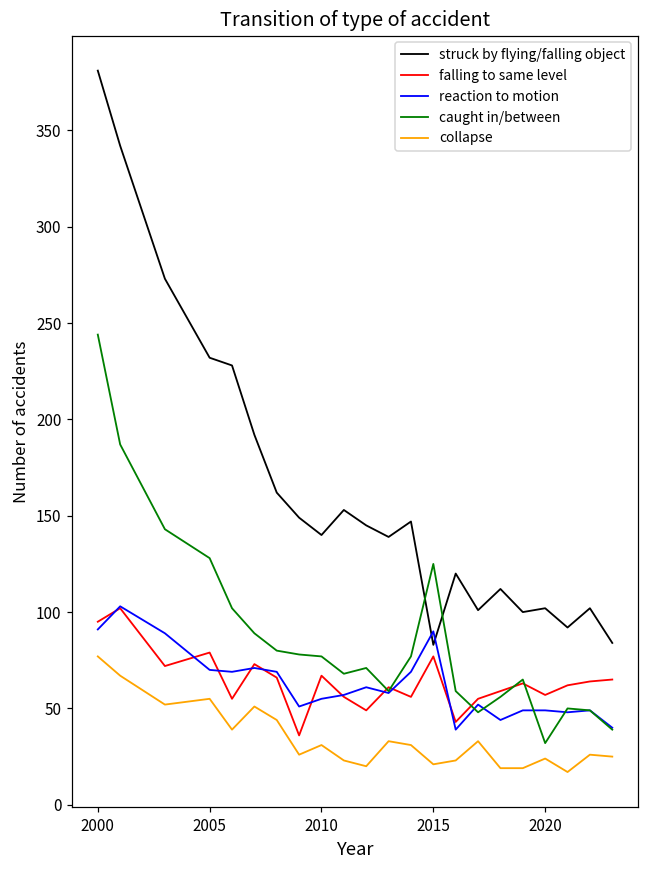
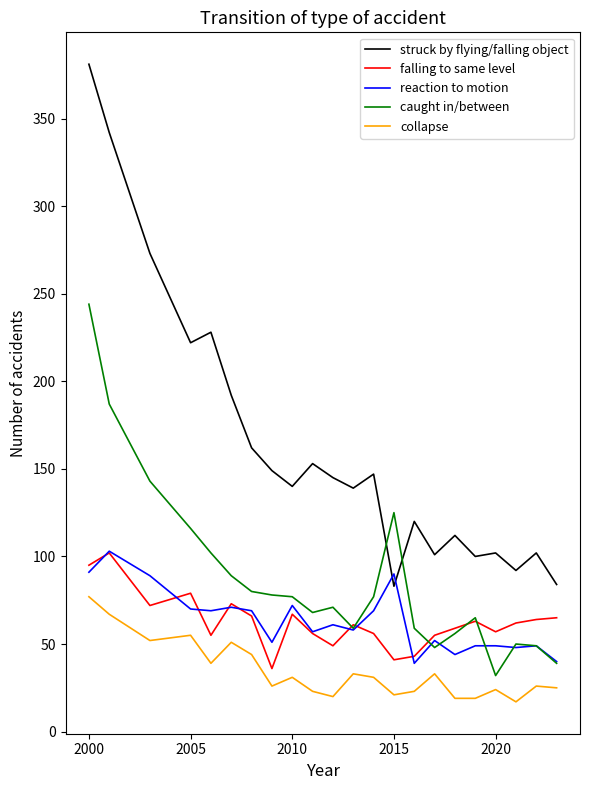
  {
    "struck by flying/falling object": {
      "2000": 381,
-     "2005": 232,
+     "2005": 222,
      "2010": 140,
      "2015": 83,
      "2020": 102
    },
    "falling to same level": {
      "2000": 95,
      "2005": 79,
      "2010": 67,
-     "2015": 77,
+     "2015": 41,
      "2020": 57
    },
    "reaction to motion": {
      "2000": 91,
      "2005": 70,
-     "2010": 55,
+     "2010": 72,
      "2015": 90,
      "2020": 49
    },
    "caught in/between": {
      "2000": 244,
-     "2005": 128,
+     "2005": 116,
      "2010": 77,
      "2015": 125,
      "2020": 32
    },
    "collapse": {
      "2000": 77,
      "2005": 55,
      "2010": 31,
      "2015": 21,
      "2020": 24
    }
  }
